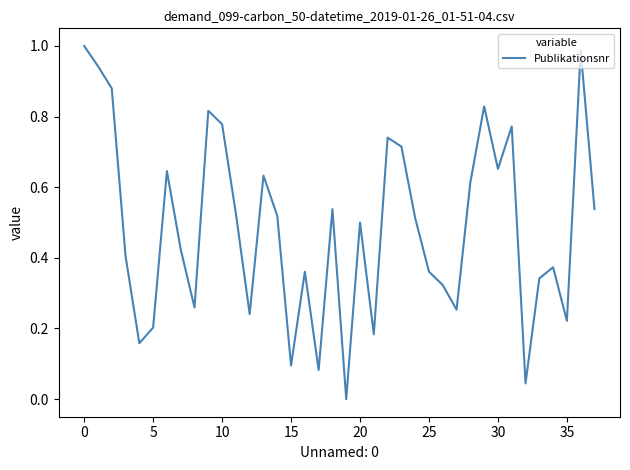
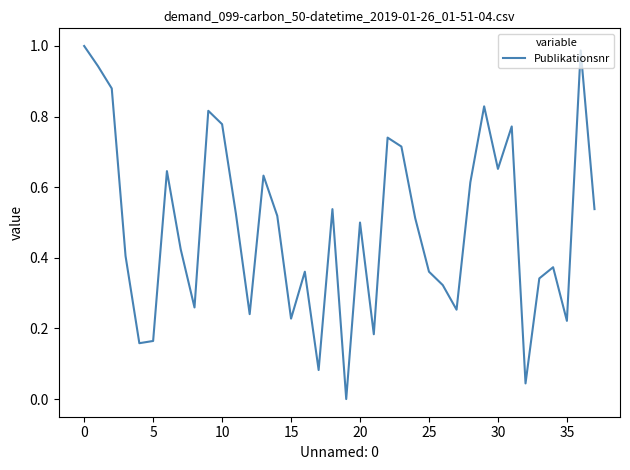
  {
    "0": 1.00,
-   "5": 0.20,
+   "5": 0.16,
    "10": 0.78,
-   "15": 0.09,
+   "15": 0.23,
    "20": 0.50,
    "25": 0.36,
    "30": 0.65,
    "35": 0.22
  }
